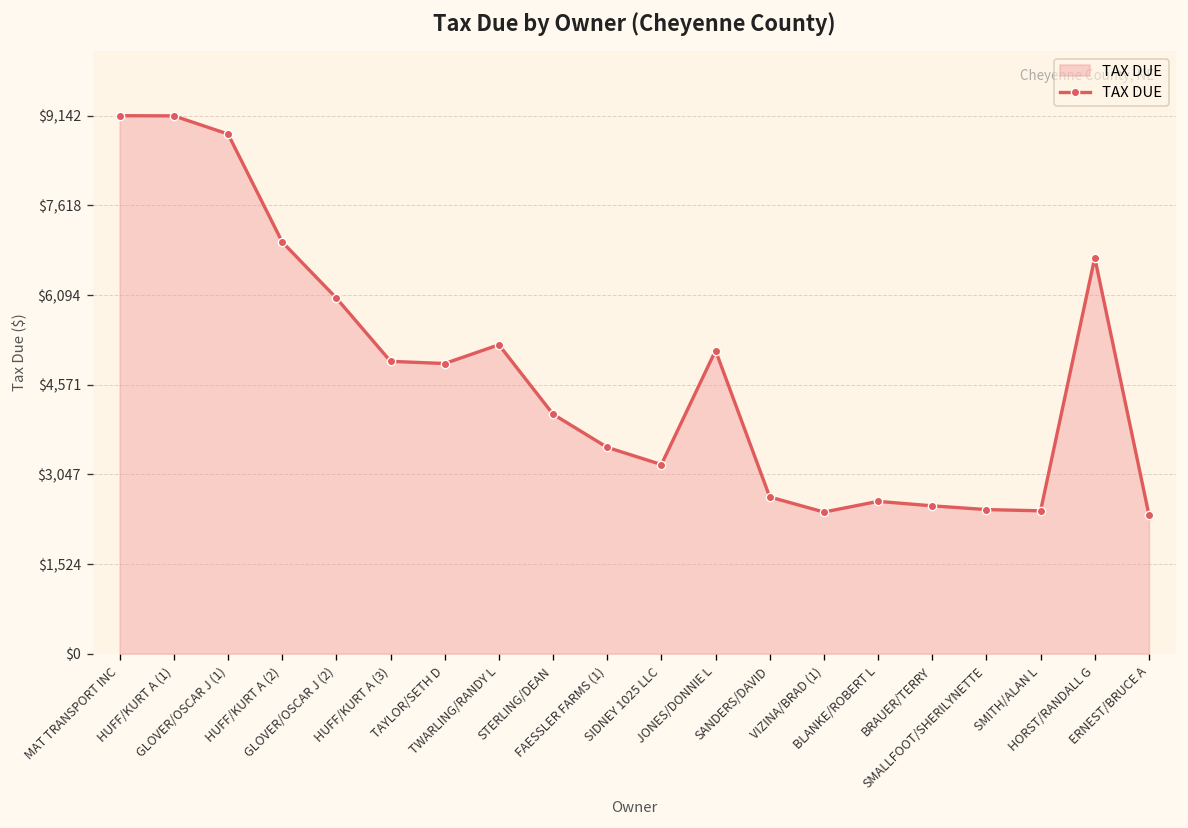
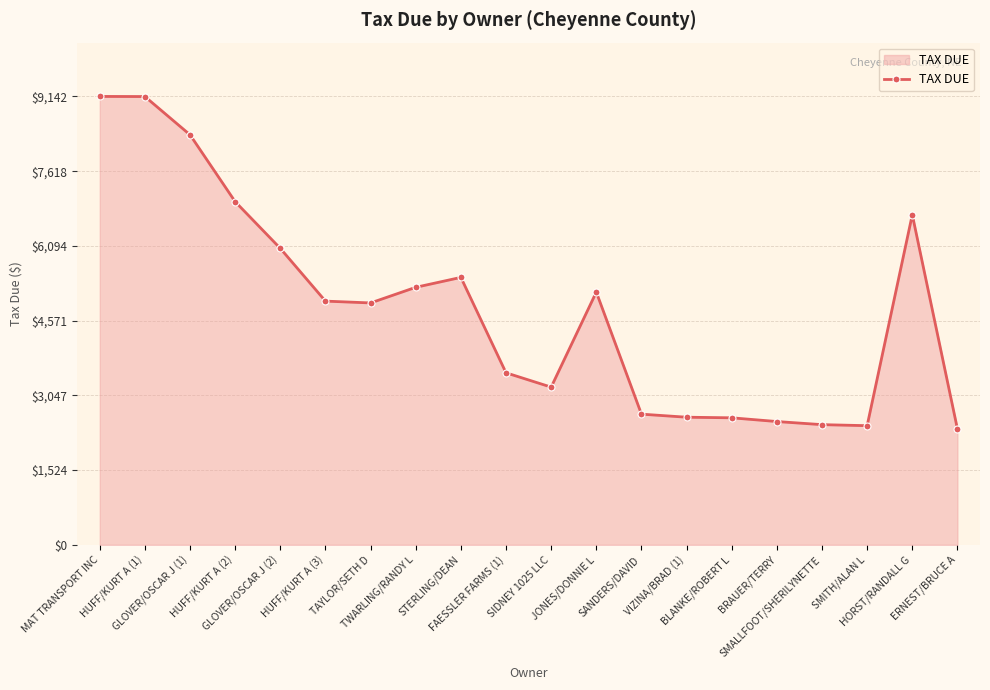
  {
    "MAT TRANSPORT INC": "$9,100",
    "HUFF/KURT A (1)": "$9,100",
-   "GLOVER/OSCAR J (1)": "$8,800",
+   "GLOVER/OSCAR J (1)": "$8,400",
    "HUFF/KURT A (2)": "$7,000",
    "GLOVER/OSCAR J (2)": "$6,000",
    "HUFF/KURT A (3)": "$5,000",
    "TAYLOR/SETH D": "$4,900",
    "TWARLING/RANDY L": "$5,200",
-   "STERLING/DEAN": "$4,100",
+   "STERLING/DEAN": "$5,500",
    "FAESSLER FARMS (1)": "$3,500",
    "SIDNEY 1025 LLC": "$3,200",
    "JONES/DONNIE L": "$5,200",
    "SANDERS/DAVID": "$2,700",
-   "VIZINA/BRAD (1)": "$2,400",
+   "VIZINA/BRAD (1)": "$2,600",
    "BLANKE/ROBERT L": "$2,600",
    "BRAUER/TERRY": "$2,500",
    "SMALLFOOT/SHERILYNETTE": "$2,500",
    "SMITH/ALAN L": "$2,400",
    "HORST/RANDALL G": "$6,700",
    "ERNEST/BRUCE A": "$2,400"
  }
